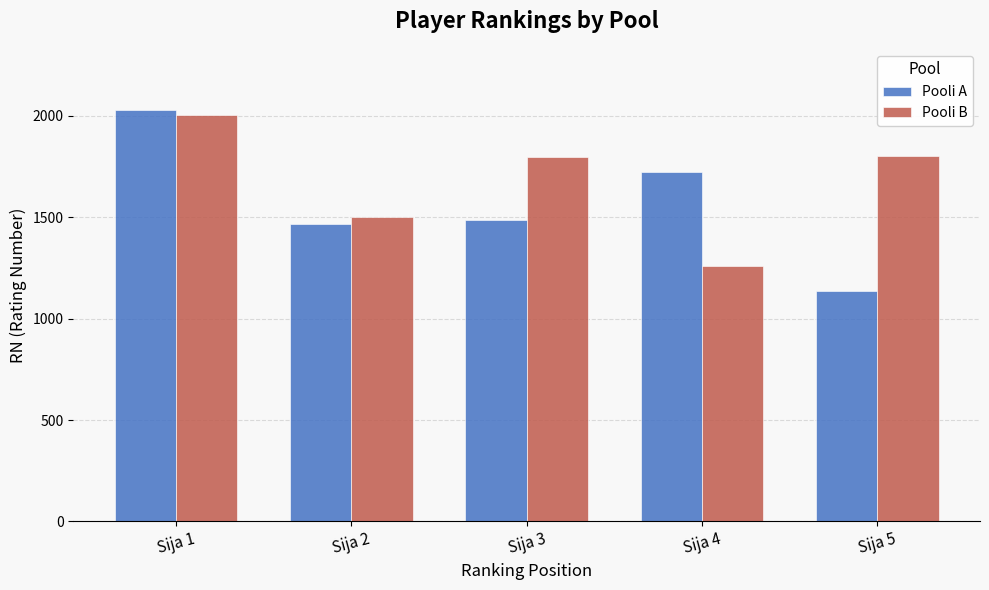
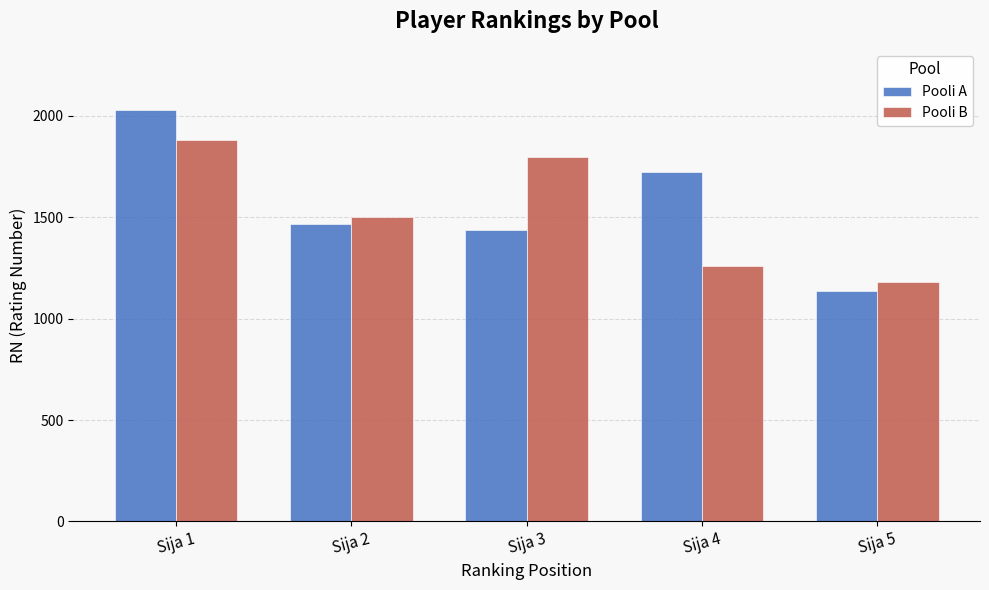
  {
    "Pooli A": {
      "Sija 1": 2030,
      "Sija 2": 1470,
-     "Sija 3": 1490,
+     "Sija 3": 1440,
      "Sija 4": 1720,
      "Sija 5": 1140
    },
    "Pooli B": {
-     "Sija 1": 2010,
+     "Sija 1": 1880,
      "Sija 2": 1500,
      "Sija 3": 1800,
      "Sija 4": 1260,
-     "Sija 5": 1800
+     "Sija 5": 1180
    }
  }
